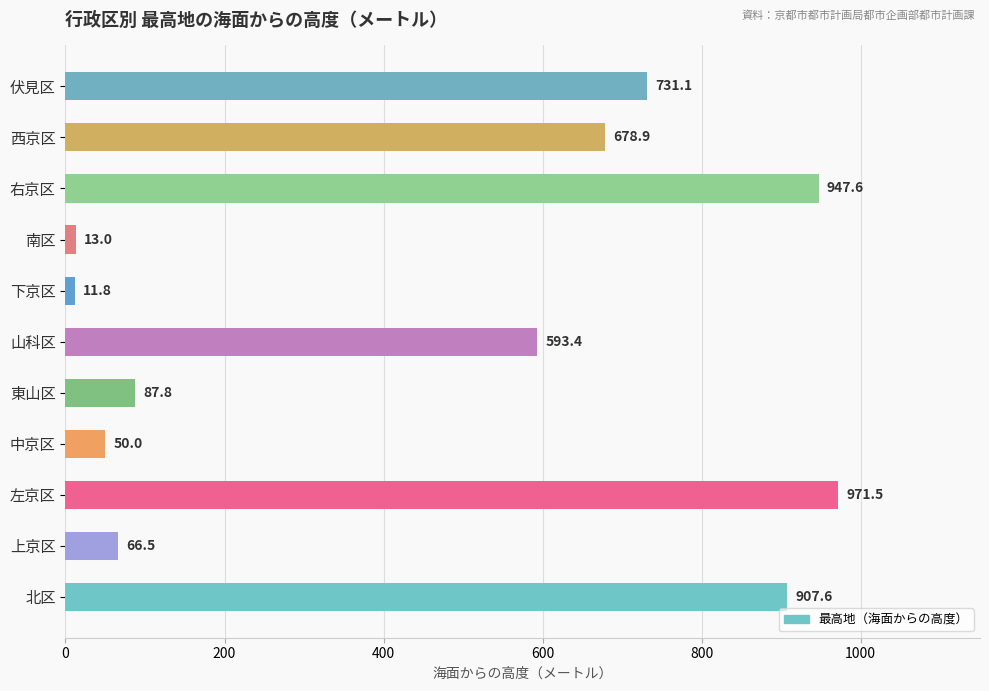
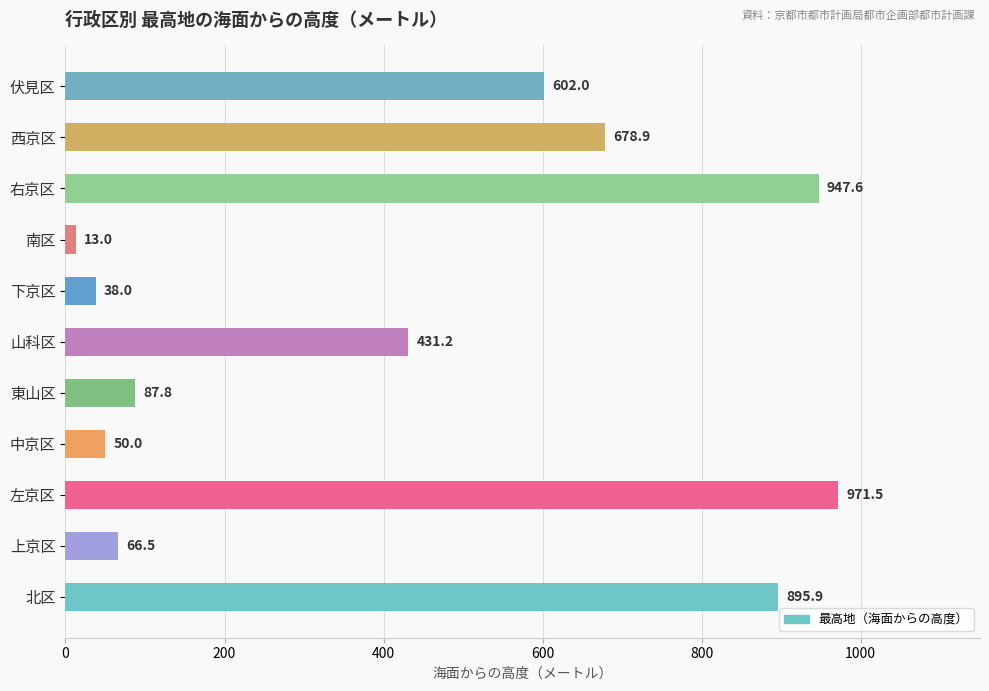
  {
-   "伏見区": 731.1,
+   "伏見区": 602.0,
    "西京区": 678.9,
    "右京区": 947.6,
    "南区": 13.0,
-   "下京区": 11.8,
-   "山科区": 593.4,
+   "下京区": 38.0,
+   "山科区": 431.2,
    "東山区": 87.8,
    "中京区": 50.0,
    "左京区": 971.5,
    "上京区": 66.5,
-   "北区": 907.6
+   "北区": 895.9
  }
